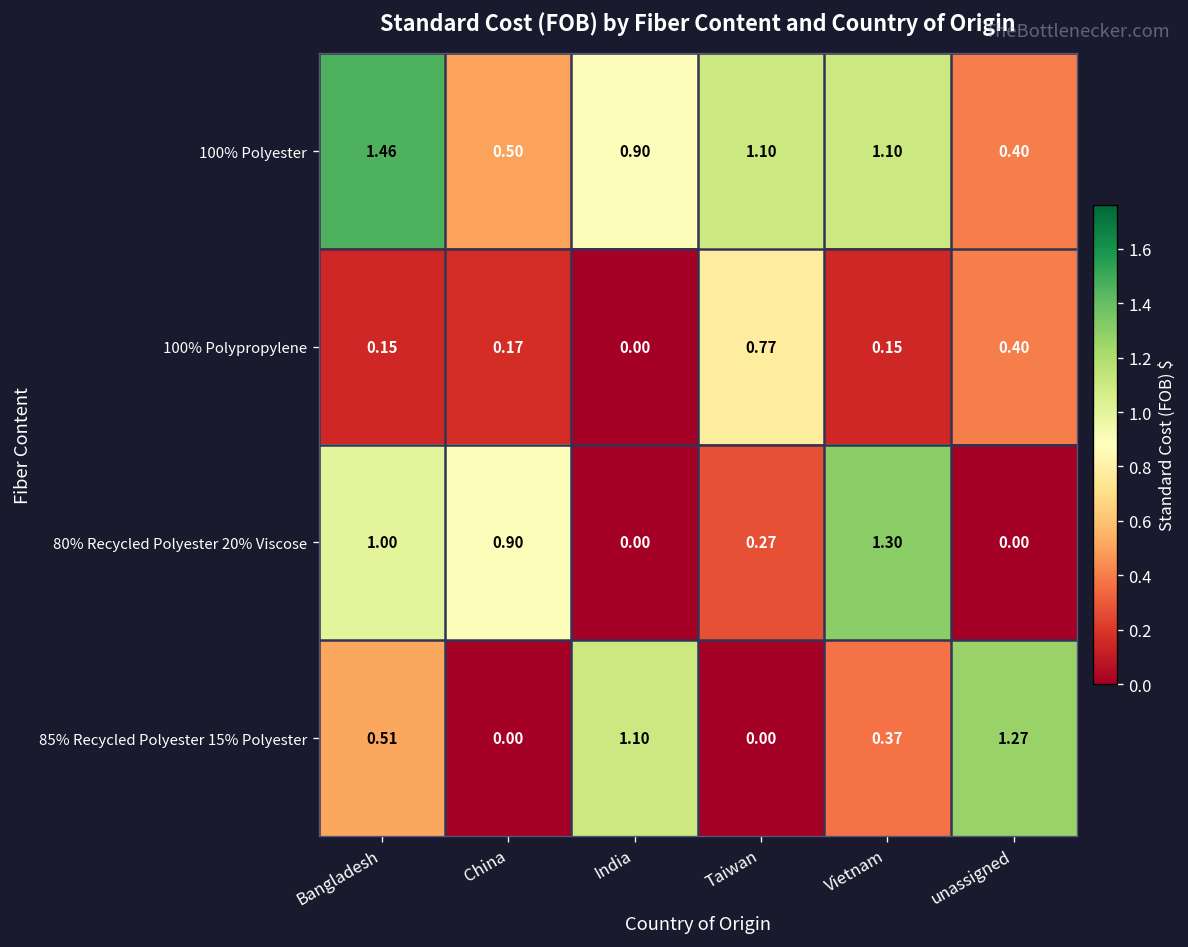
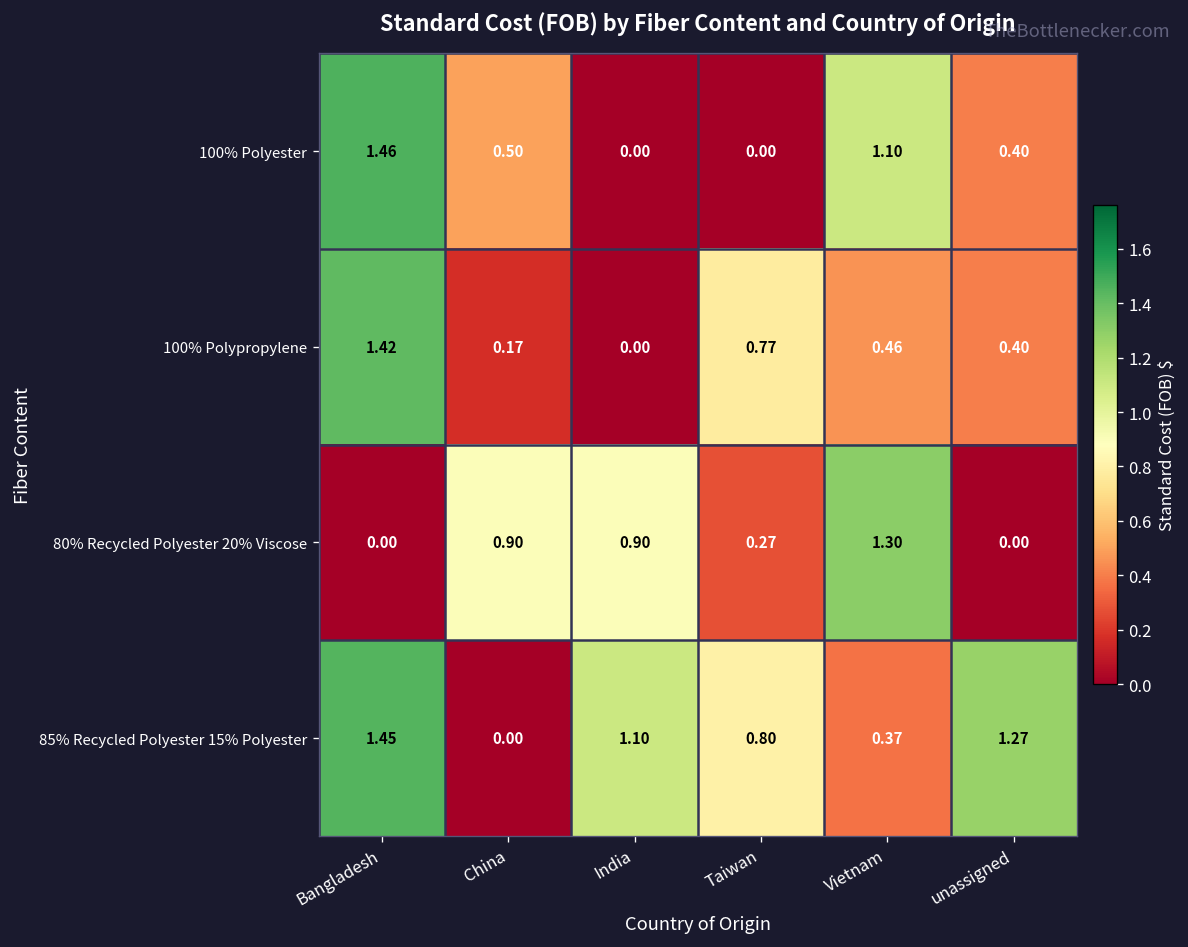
  {
    "100% Polyester": {
      "Bangladesh": 1.46,
      "China": 0.50,
-     "India": 0.90,
-     "Taiwan": 1.10,
+     "India": 0.00,
+     "Taiwan": 0.00,
      "Vietnam": 1.10,
      "unassigned": 0.40
    },
    "100% Polypropylene": {
-     "Bangladesh": 0.15,
+     "Bangladesh": 1.42,
      "China": 0.17,
      "India": 0.00,
      "Taiwan": 0.77,
-     "Vietnam": 0.15,
+     "Vietnam": 0.46,
      "unassigned": 0.40
    },
    "80% Recycled Polyester 20% Viscose": {
-     "Bangladesh": 1.00,
+     "Bangladesh": 0.00,
      "China": 0.90,
-     "India": 0.00,
+     "India": 0.90,
      "Taiwan": 0.27,
      "Vietnam": 1.30,
      "unassigned": 0.00
    },
    "85% Recycled Polyester 15% Polyester": {
-     "Bangladesh": 0.51,
+     "Bangladesh": 1.45,
      "China": 0.00,
      "India": 1.10,
-     "Taiwan": 0.00,
+     "Taiwan": 0.80,
      "Vietnam": 0.37,
      "unassigned": 1.27
    }
  }
